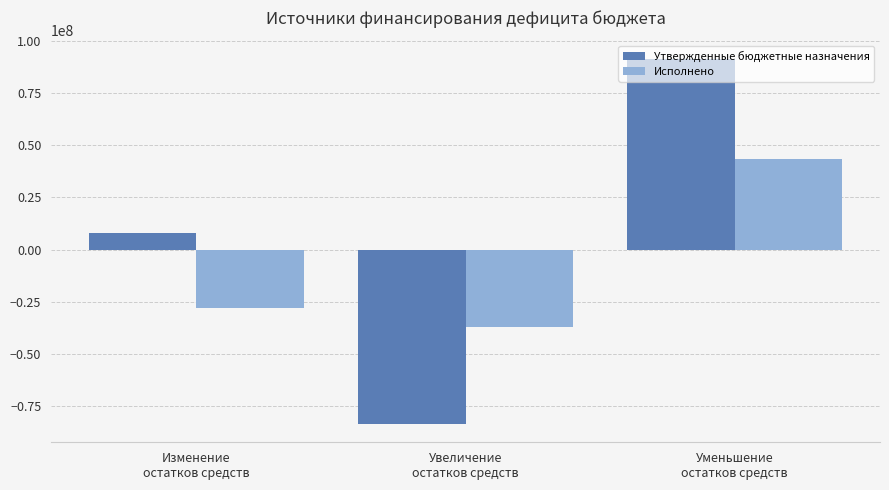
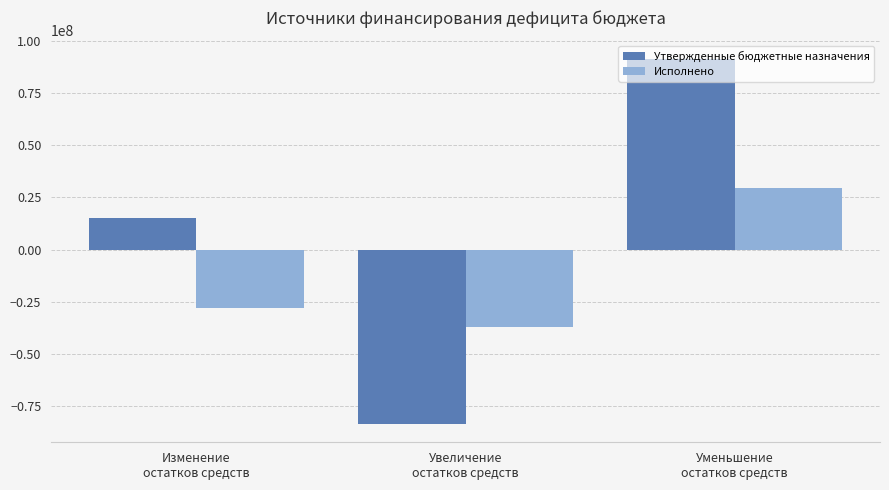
  {
    "Утвержденные бюджетные назначения": {
-     "Изменение остатков средств": 8000000,
+     "Изменение остатков средств": 15000000,
      "Увеличение остатков средств": -84000000
    },
    "Исполнено": {
      "Изменение остатков средств": -28000000,
      "Увеличение остатков средств": -37000000,
-     "Уменьшение остатков средств": 43000000
+     "Уменьшение остатков средств": 30000000
    }
  }
